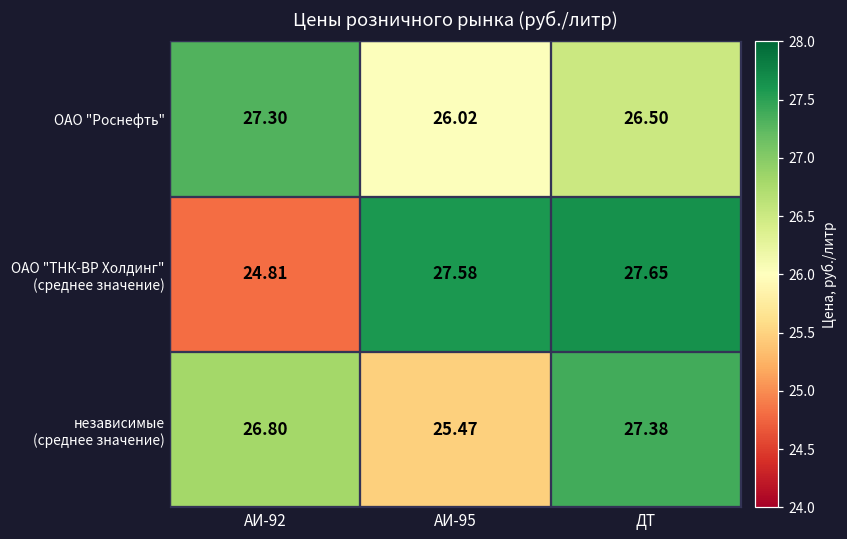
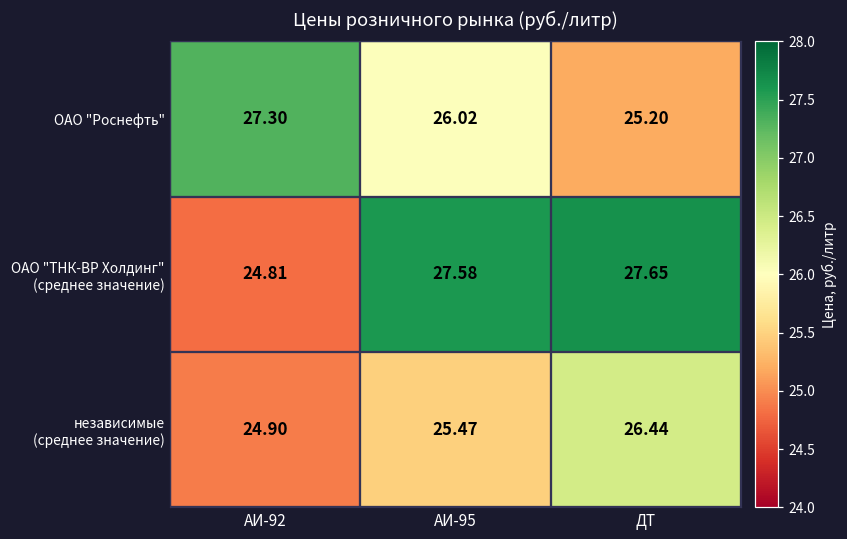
  {
    "ОАО \"Роснефть\"": {
      "АИ-92": 27.30,
      "АИ-95": 26.02,
-     "ДТ": 26.50
+     "ДТ": 25.20
    },
    "ОАО \"ТНК-ВР Холдинг\" (среднее значение)": {
      "АИ-92": 24.81,
      "АИ-95": 27.58,
      "ДТ": 27.65
    },
    "независимые (среднее значение)": {
-     "АИ-92": 26.80,
+     "АИ-92": 24.90,
      "АИ-95": 25.47,
-     "ДТ": 27.38
+     "ДТ": 26.44
    }
  }
